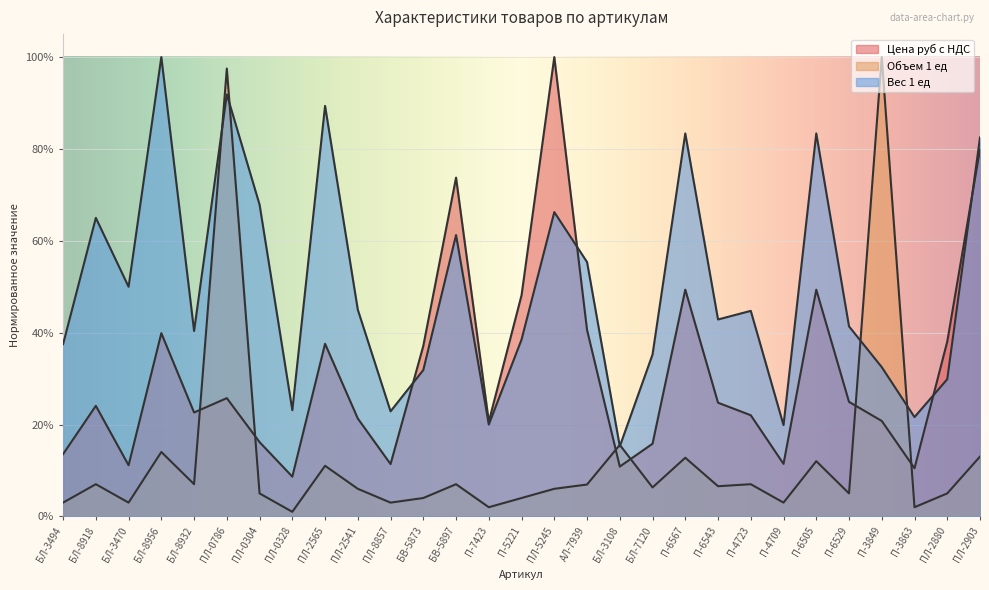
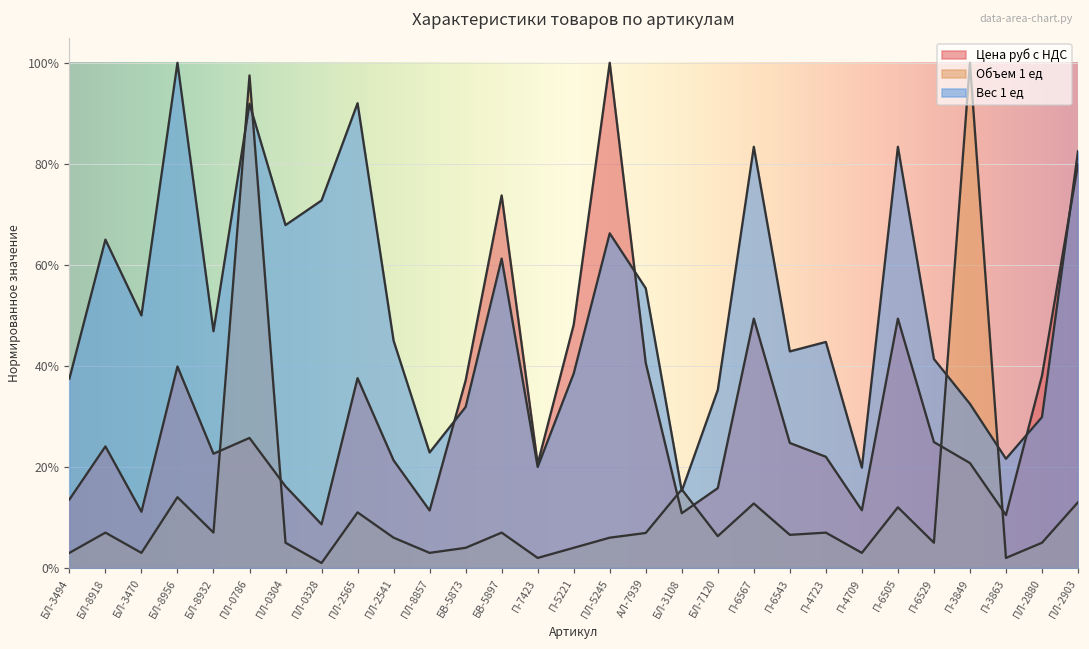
  {
    "Вес 1 ед": {
      "БЛ-3494": "37%",
      "БЛ-8918": "65%",
      "БЛ-3470": "50%",
      "БЛ-8956": "100%",
-     "БЛ-8932": "40%",
+     "БЛ-8932": "47%",
      "ПЛ-0786": "92%",
      "ПЛ-0304": "68%",
-     "ПЛ-0328": "23%",
-     "ПЛ-2565": "89%",
+     "ПЛ-0328": "73%",
+     "ПЛ-2565": "92%",
      "ПЛ-2541": "45%",
      "ПЛ-8857": "23%",
      "БВ-5873": "32%",
      "БВ-5897": "61%",
      "П-7423": "20%",
      "П-5221": "38%",
      "ПЛ-5245": "66%",
      "АЛ-7939": "55%",
      "БЛ-7120": "35%",
      "П-6567": "83%",
      "П-6543": "43%",
      "П-4723": "45%",
      "П-4709": "20%",
      "П-6505": "83%",
      "П-6529": "41%",
      "П-3849": "33%",
      "П-3863": "22%",
      "ПЛ-2880": "30%",
      "ПЛ-2903": "83%"
    }
  }
